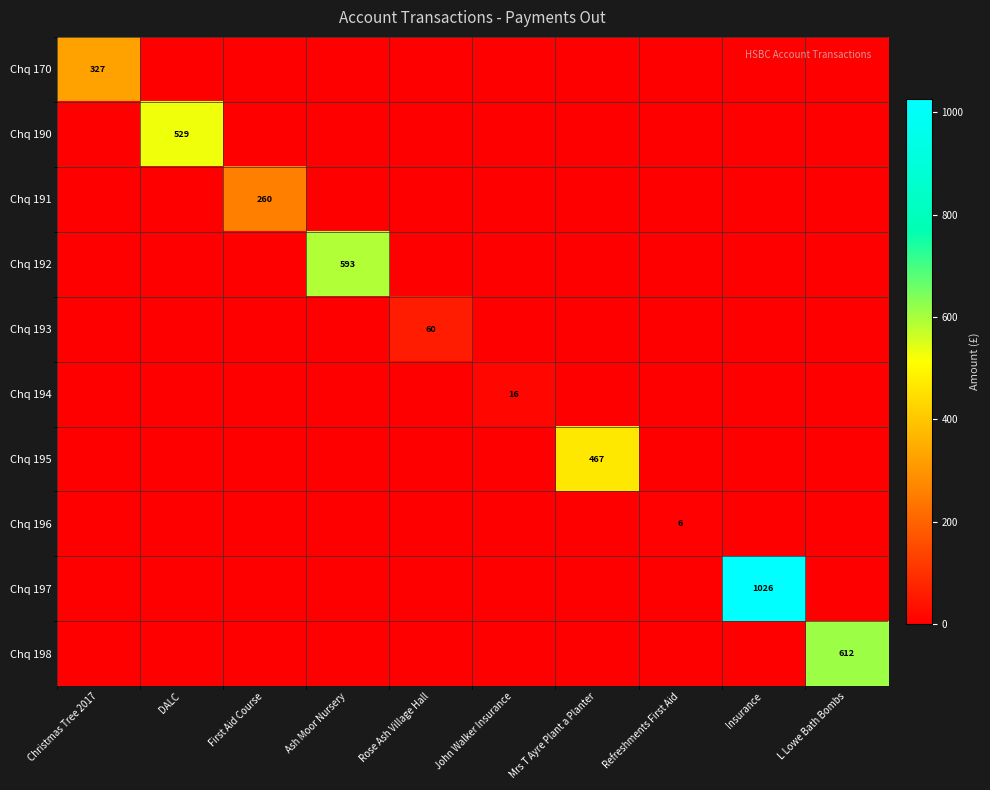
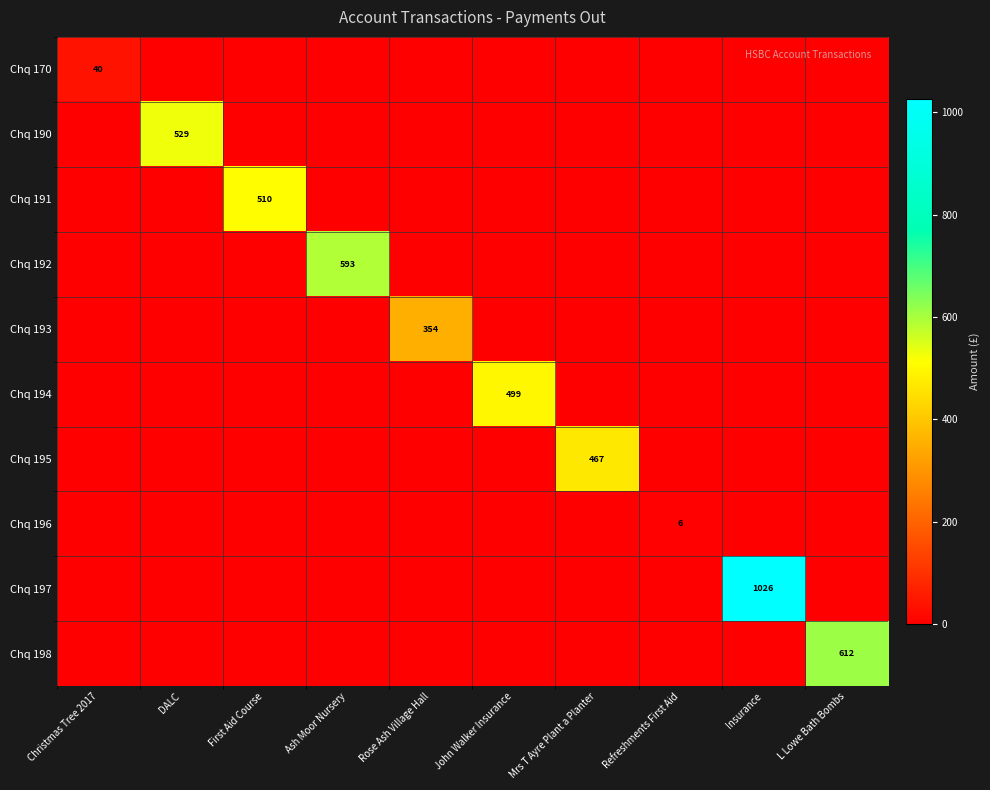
  {
    "Chq 170": {
-     "Christmas Tree 2017": 327
+     "Christmas Tree 2017": 40
    },
    "Chq 190": {
      "DALC": 529
    },
    "Chq 191": {
-     "First Aid Course": 260
+     "First Aid Course": 510
    },
    "Chq 192": {
      "Ash Moor Nursery": 593
    },
    "Chq 193": {
-     "Rose Ash Village Hall": 60
+     "Rose Ash Village Hall": 354
    },
    "Chq 194": {
-     "John Walker Insurance": 16
+     "John Walker Insurance": 499
    },
    "Chq 195": {
      "Mrs T Ayre Plant a Planter": 467
    },
    "Chq 196": {
      "Refreshments First Aid": 6
    },
    "Chq 197": {
      "Insurance": 1026
    },
    "Chq 198": {
      "L Lowe Bath Bombs": 612
    }
  }
